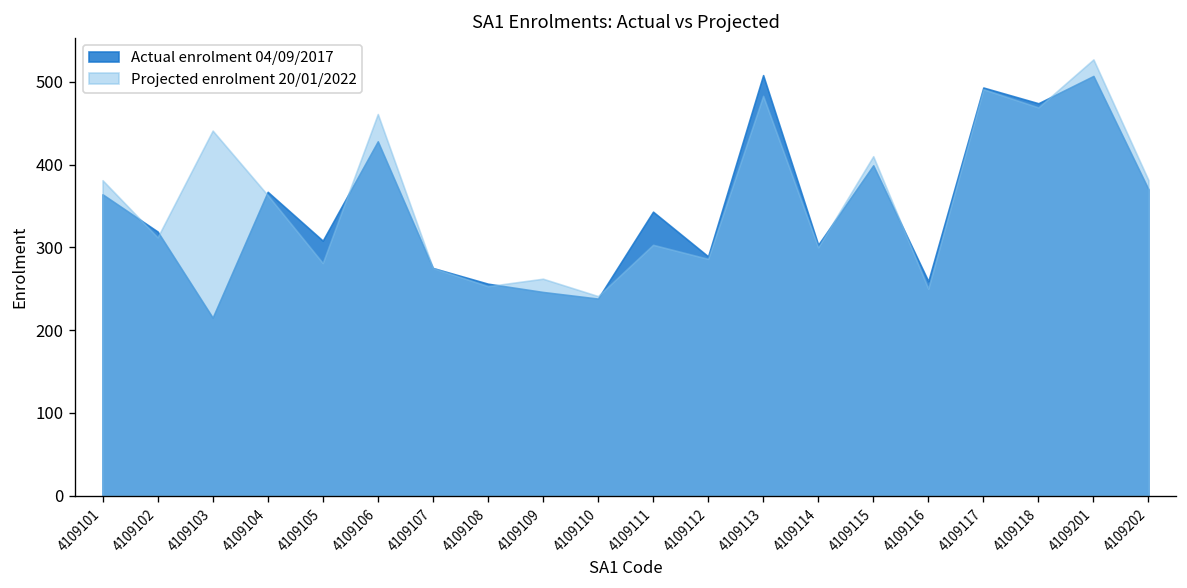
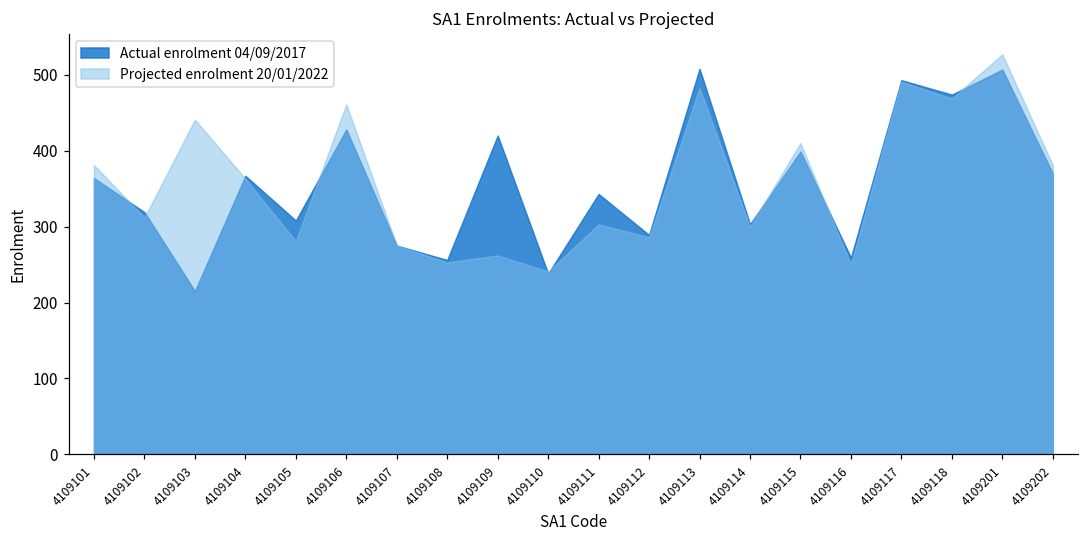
  {
    "Actual enrolment 04/09/2017": {
      "4109101": 360,
      "4109102": 320,
      "4109103": 220,
      "4109104": 370,
      "4109105": 310,
      "4109106": 430,
-     "4109109": 250,
+     "4109109": 420,
      "4109111": 340,
      "4109113": 510,
      "4109115": 400,
      "4109116": 260,
      "4109118": 470,
      "4109201": 510,
      "4109202": 370
    },
    "Projected enrolment 20/01/2022": {
      "4109101": 380,
      "4109102": 310,
      "4109103": 440,
      "4109104": 360,
      "4109105": 280,
      "4109106": 460,
      "4109109": 260,
      "4109111": 300,
      "4109113": 480,
      "4109115": 410,
      "4109116": 250,
      "4109118": 470,
      "4109201": 530,
      "4109202": 380
    }
  }
